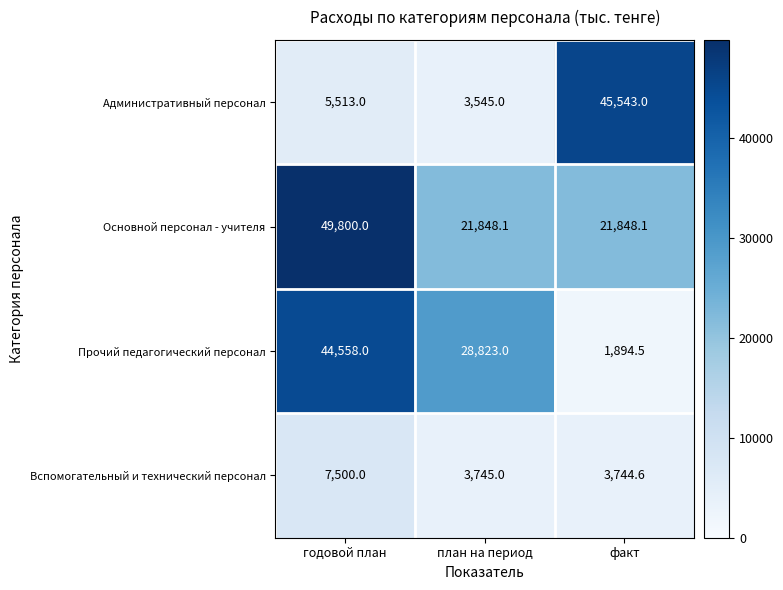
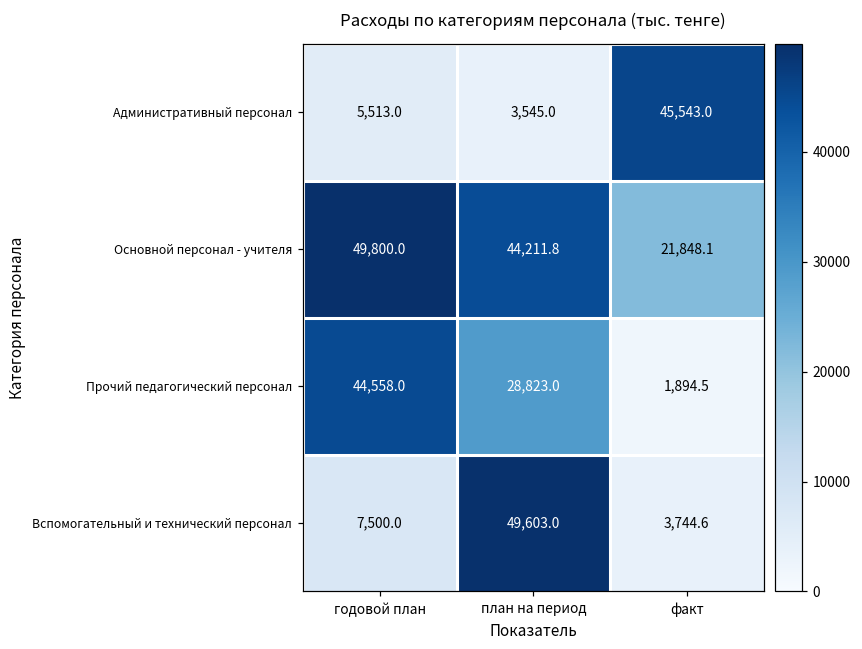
  {
    "Административный персонал": {
      "годовой план": "5,513.0",
      "план на период": "3,545.0",
      "факт": "45,543.0"
    },
    "Основной персонал - учителя": {
      "годовой план": "49,800.0",
-     "план на период": "21,848.1",
+     "план на период": "44,211.8",
      "факт": "21,848.1"
    },
    "Прочий педагогический персонал": {
      "годовой план": "44,558.0",
      "план на период": "28,823.0",
      "факт": "1,894.5"
    },
    "Вспомогательный и технический персонал": {
      "годовой план": "7,500.0",
-     "план на период": "3,745.0",
+     "план на период": "49,603.0",
      "факт": "3,744.6"
    }
  }
